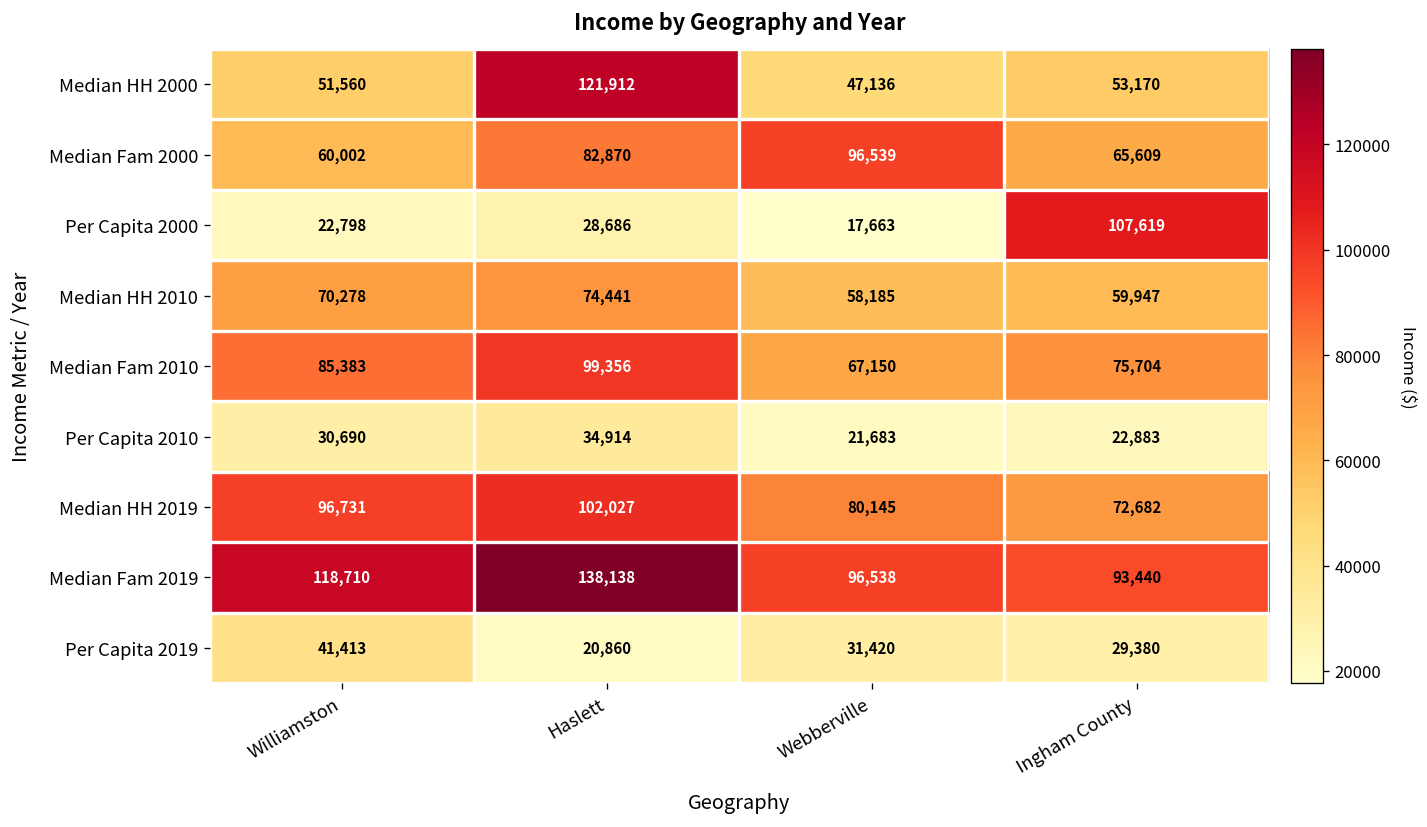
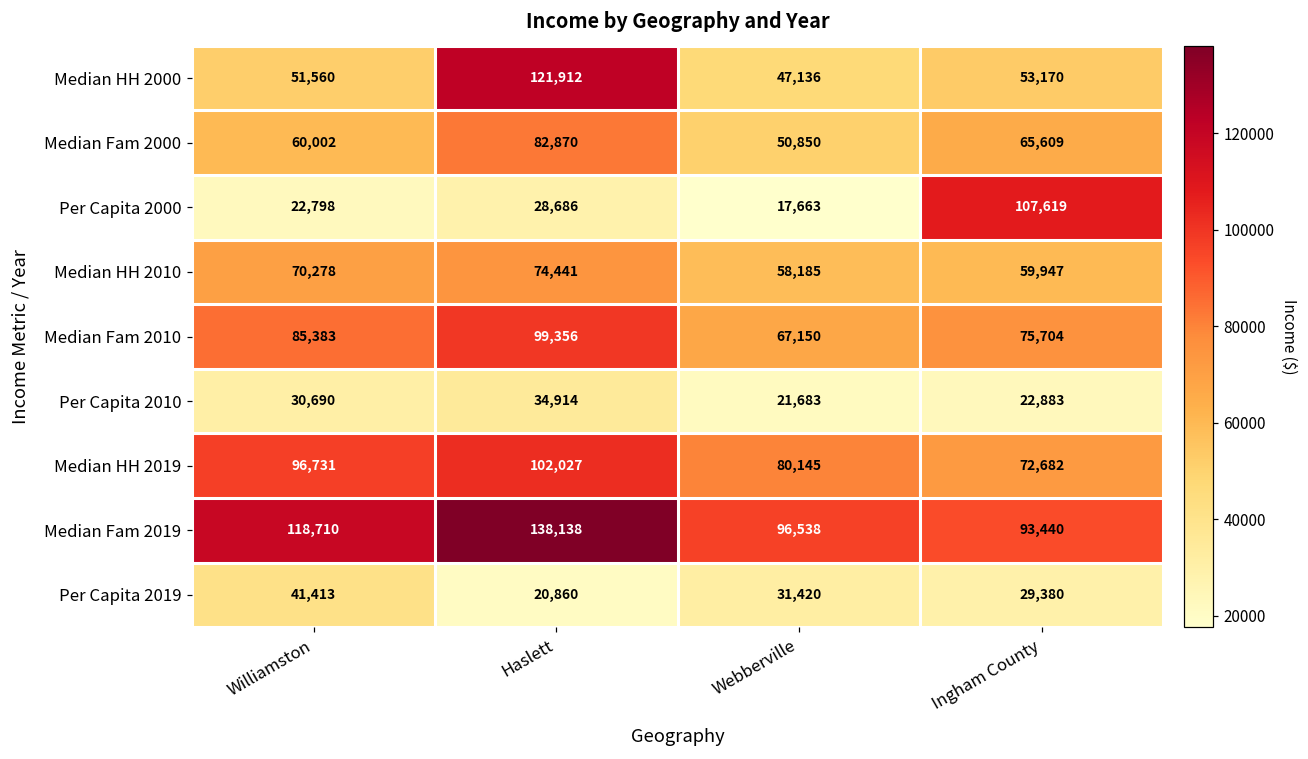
  {
    "Median HH 2000": {
      "Williamston": "51,560",
      "Haslett": "121,912",
      "Webberville": "47,136",
      "Ingham County": "53,170"
    },
    "Median Fam 2000": {
      "Williamston": "60,002",
      "Haslett": "82,870",
-     "Webberville": "96,539",
+     "Webberville": "50,850",
      "Ingham County": "65,609"
    },
    "Per Capita 2000": {
      "Williamston": "22,798",
      "Haslett": "28,686",
      "Webberville": "17,663",
      "Ingham County": "107,619"
    },
    "Median HH 2010": {
      "Williamston": "70,278",
      "Haslett": "74,441",
      "Webberville": "58,185",
      "Ingham County": "59,947"
    },
    "Median Fam 2010": {
      "Williamston": "85,383",
      "Haslett": "99,356",
      "Webberville": "67,150",
      "Ingham County": "75,704"
    },
    "Per Capita 2010": {
      "Williamston": "30,690",
      "Haslett": "34,914",
      "Webberville": "21,683",
      "Ingham County": "22,883"
    },
    "Median HH 2019": {
      "Williamston": "96,731",
      "Haslett": "102,027",
      "Webberville": "80,145",
      "Ingham County": "72,682"
    },
    "Median Fam 2019": {
      "Williamston": "118,710",
      "Haslett": "138,138",
      "Webberville": "96,538",
      "Ingham County": "93,440"
    },
    "Per Capita 2019": {
      "Williamston": "41,413",
      "Haslett": "20,860",
      "Webberville": "31,420",
      "Ingham County": "29,380"
    }
  }
